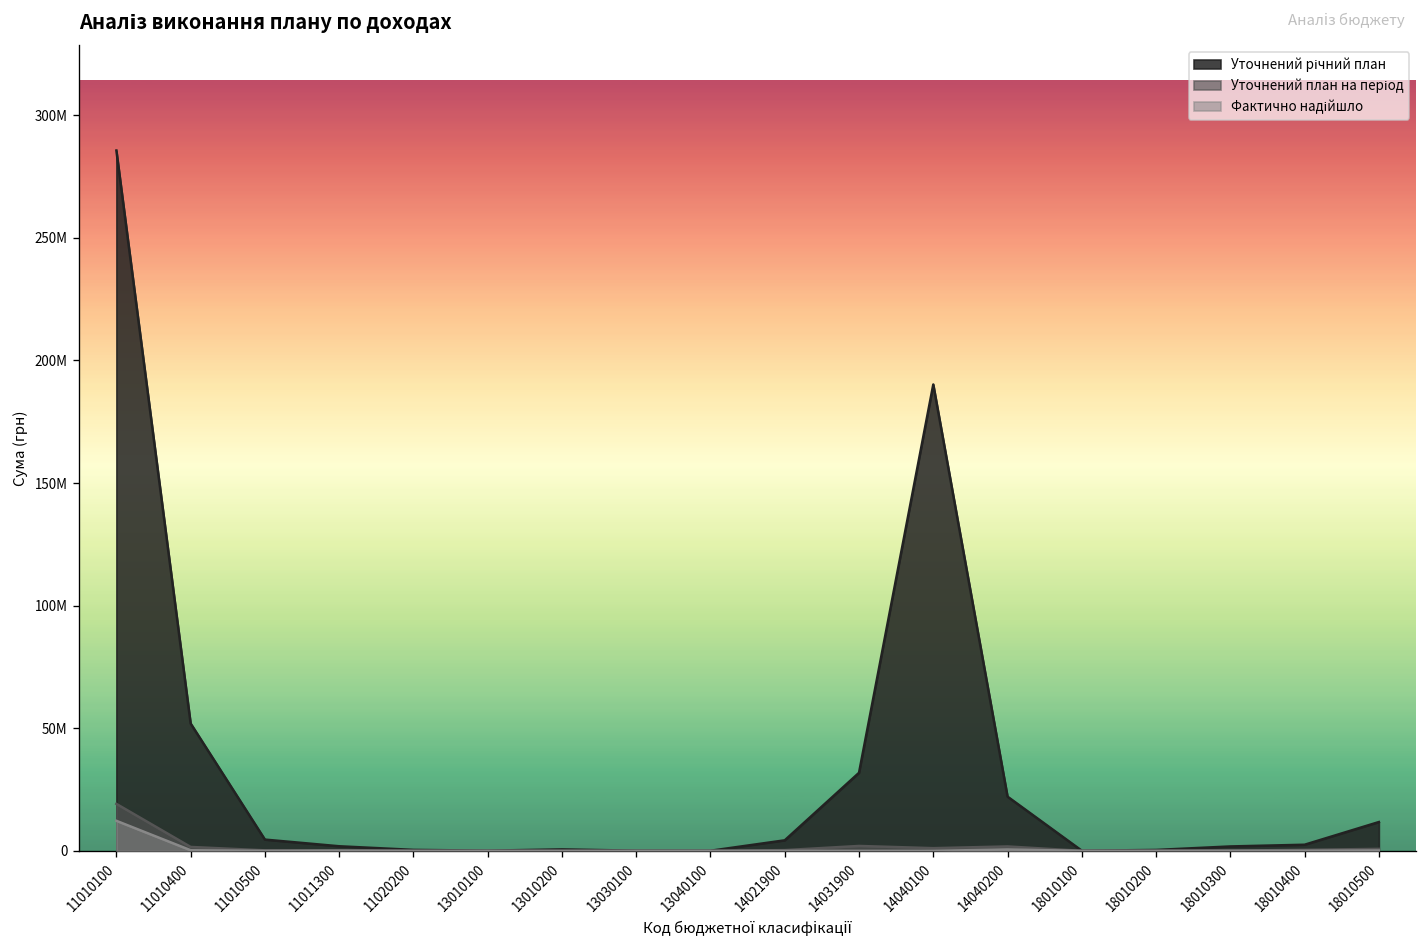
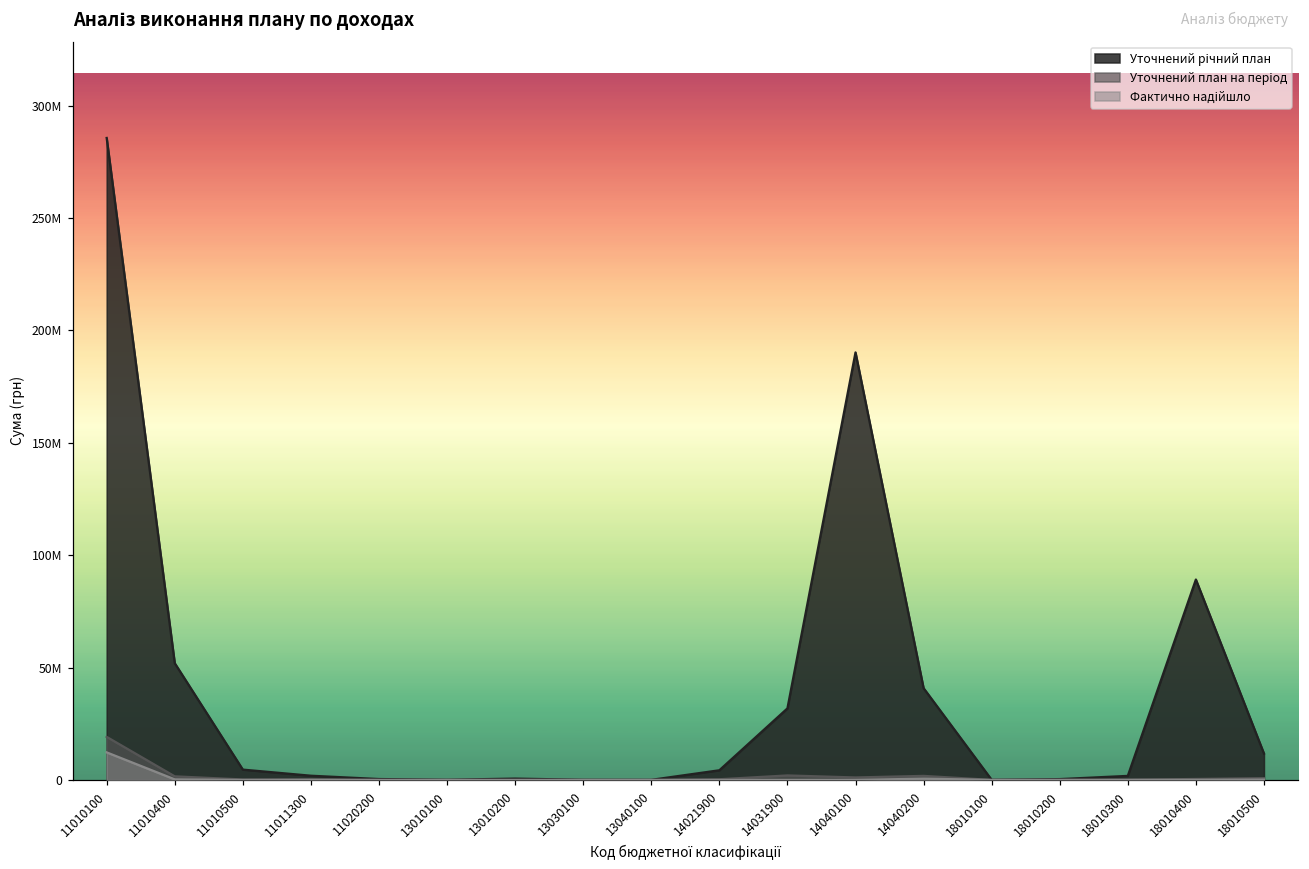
  {
    "Уточнений річний план": {
      "11010100": 286000000,
      "11010400": 52000000,
      "11010500": 5000000,
      "11011300": 2000000,
      "14021900": 4000000,
      "14031900": 32000000,
      "14040100": 190000000,
-     "14040200": 22000000,
+     "14040200": 41000000,
      "18010300": 2000000,
-     "18010400": 3000000,
+     "18010400": 89000000,
      "18010500": 12000000
    },
    "Уточнений план на період": {
      "11010100": 19000000,
      "11010400": 2000000,
      "14031900": 2000000
    },
    "Фактично надійшло": {
      "11010100": 12000000,
      "11010400": 0,
      "14031900": 0
    }
  }
